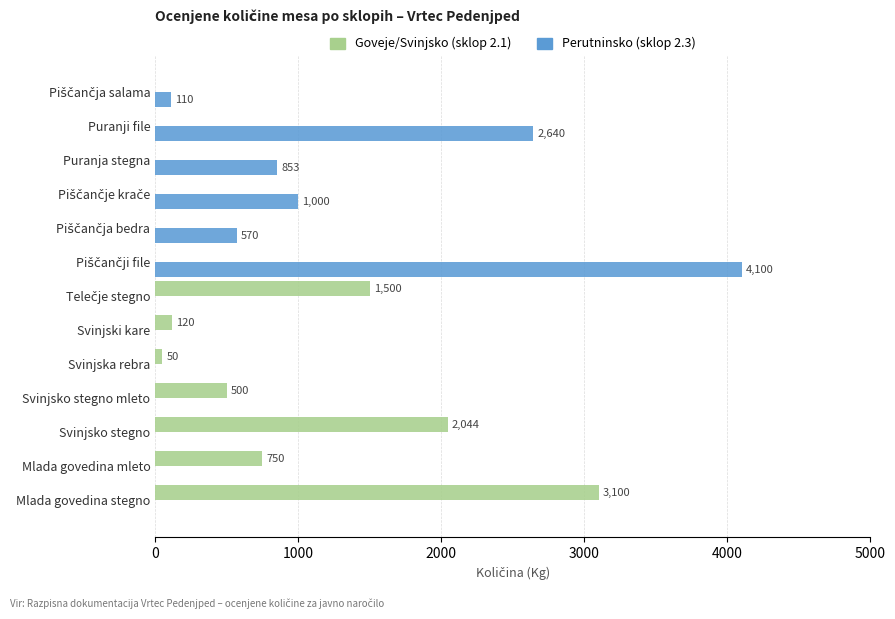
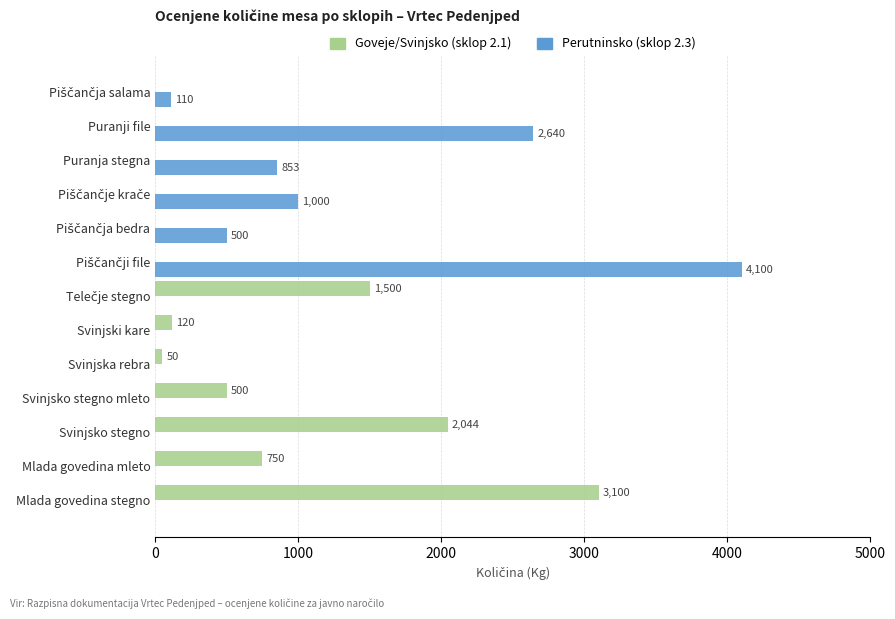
  {
    "Goveje/Svinjsko (sklop 2.1)": {
      "Telečje stegno": "1,500",
      "Svinjski kare": "120",
      "Svinjska rebra": "50",
      "Svinjsko stegno mleto": "500",
      "Svinjsko stegno": "2,044",
      "Mlada govedina mleto": "750",
      "Mlada govedina stegno": "3,100"
    },
    "Perutninsko (sklop 2.3)": {
      "Piščančja salama": "110",
      "Puranji file": "2,640",
      "Puranja stegna": "853",
      "Piščančje krače": "1,000",
-     "Piščančja bedra": "570",
+     "Piščančja bedra": "500",
      "Piščančji file": "4,100"
    }
  }
